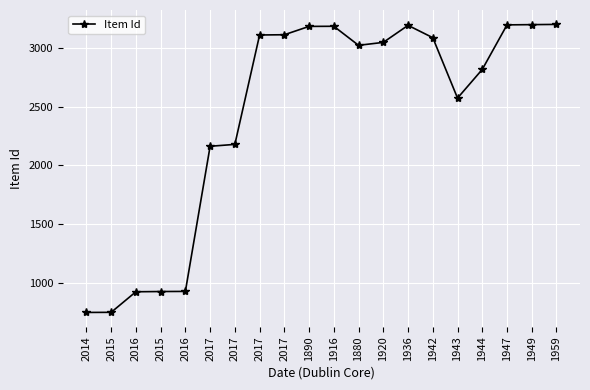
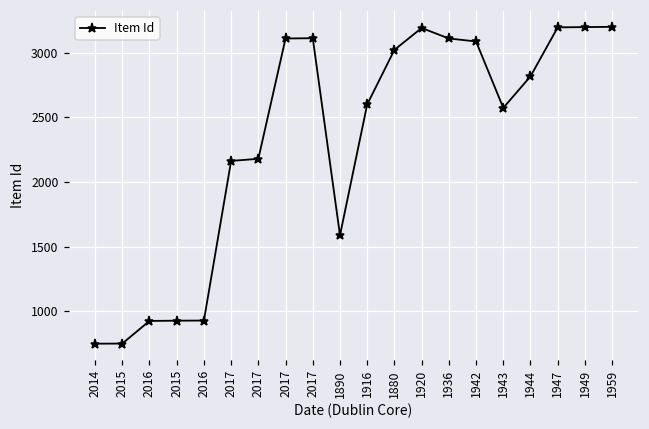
  {
    "2014": 750,
-   "1890": 3180,
-   "1916": 3180,
+   "1890": 1590,
+   "1916": 2600,
    "1880": 3020,
-   "1920": 3050,
-   "1936": 3190,
+   "1920": 3190,
+   "1936": 3110,
    "1942": 3090,
    "1943": 2570,
    "1944": 2820,
    "1947": 3200,
    "1949": 3200,
    "1959": 3200
  }
